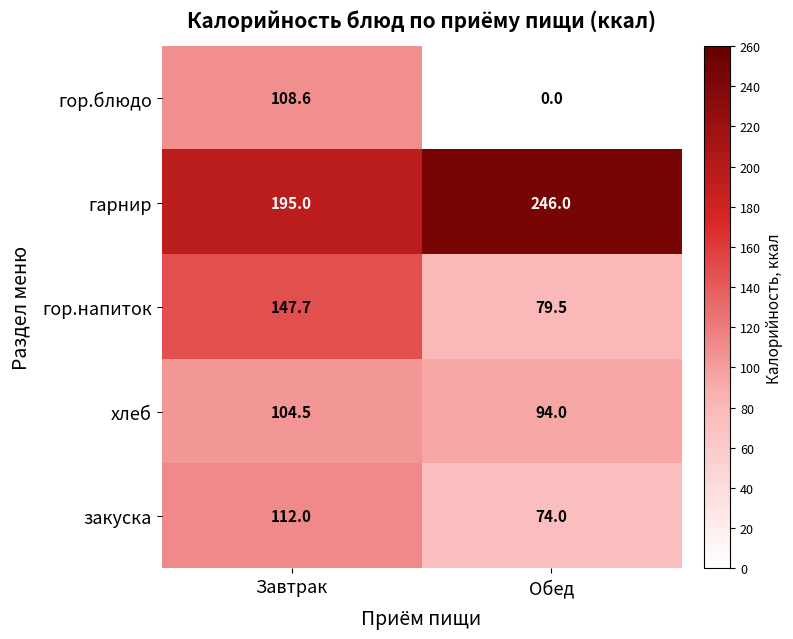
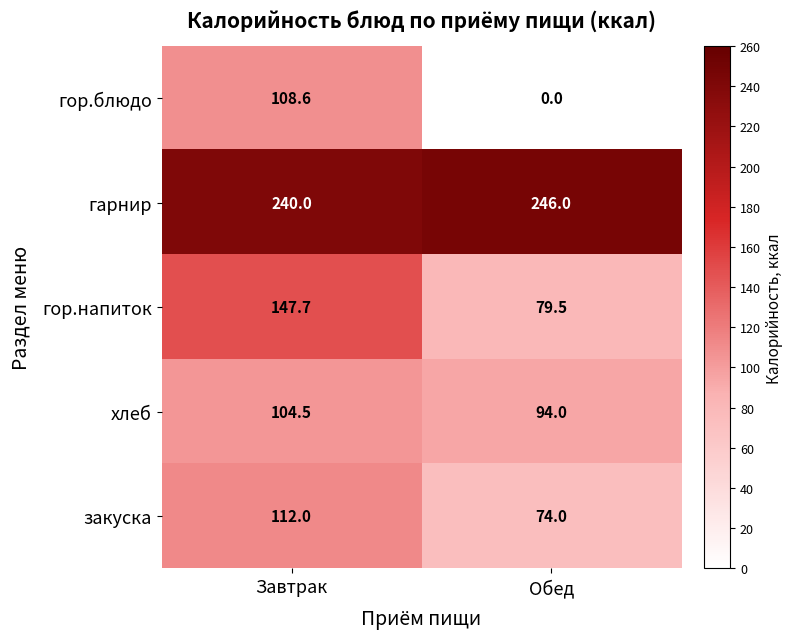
  {
    "гор.блюдо": {
      "Завтрак": 108.6,
      "Обед": 0.0
    },
    "гарнир": {
-     "Завтрак": 195.0,
+     "Завтрак": 240.0,
      "Обед": 246.0
    },
    "гор.напиток": {
      "Завтрак": 147.7,
      "Обед": 79.5
    },
    "хлеб": {
      "Завтрак": 104.5,
      "Обед": 94.0
    },
    "закуска": {
      "Завтрак": 112.0,
      "Обед": 74.0
    }
  }
